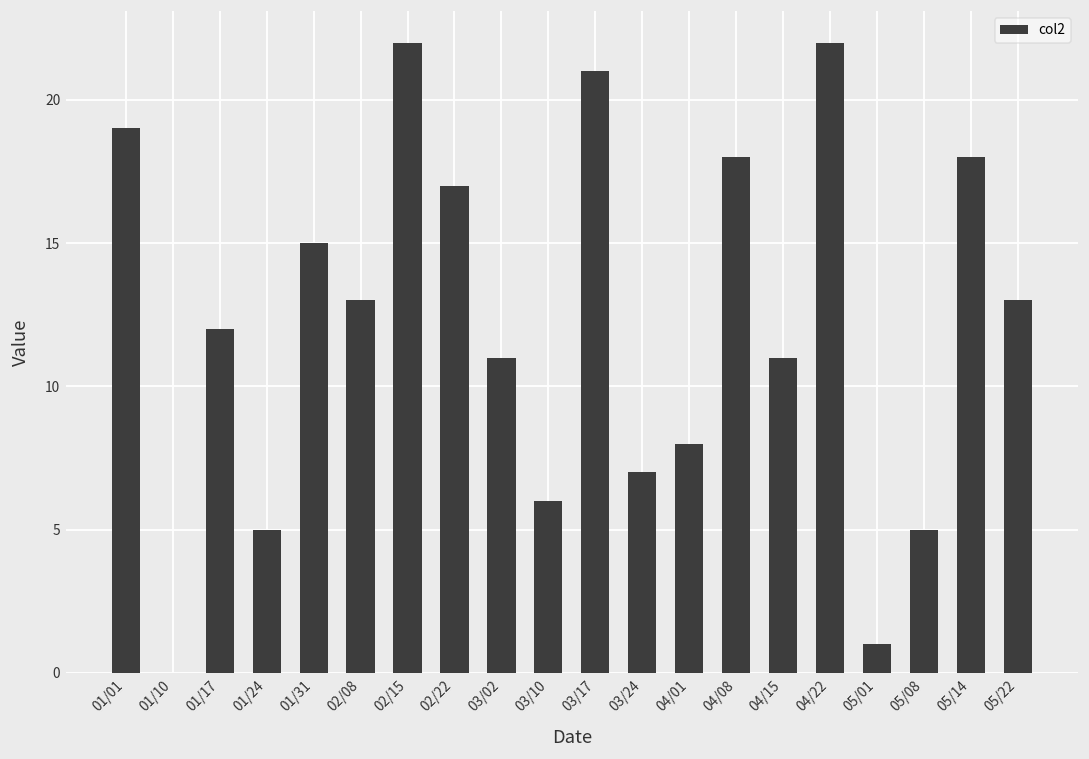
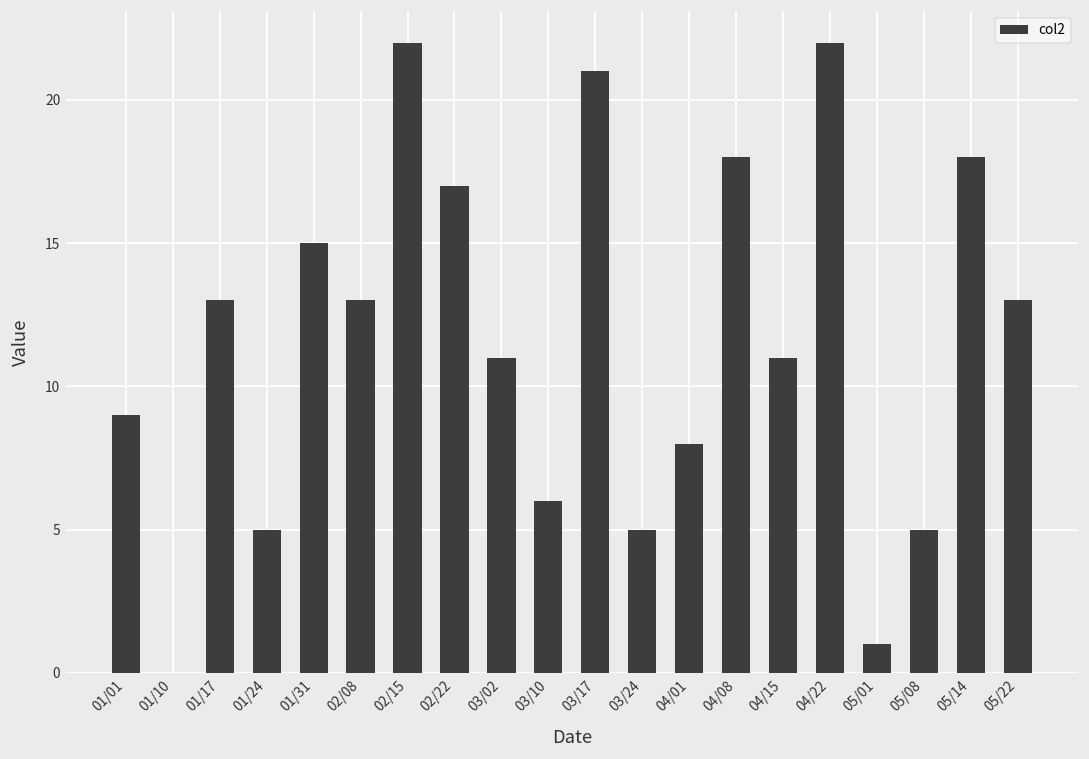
  {
-   "01/01": 19,
+   "01/01": 9,
    "01/10": 0,
-   "01/17": 12,
+   "01/17": 13,
    "01/24": 5,
    "01/31": 15,
    "02/08": 13,
    "02/15": 22,
    "02/22": 17,
    "03/02": 11,
    "03/10": 6,
    "03/17": 21,
-   "03/24": 7,
+   "03/24": 5,
    "04/01": 8,
    "04/08": 18,
    "04/15": 11,
    "04/22": 22,
    "05/01": 1,
    "05/08": 5,
    "05/14": 18,
    "05/22": 13
  }
